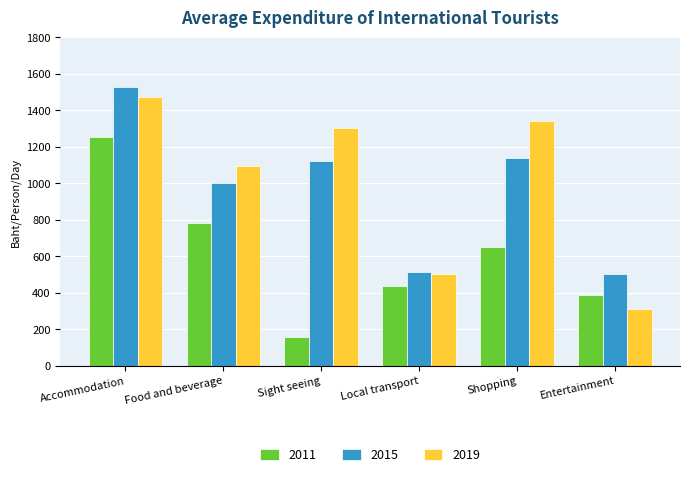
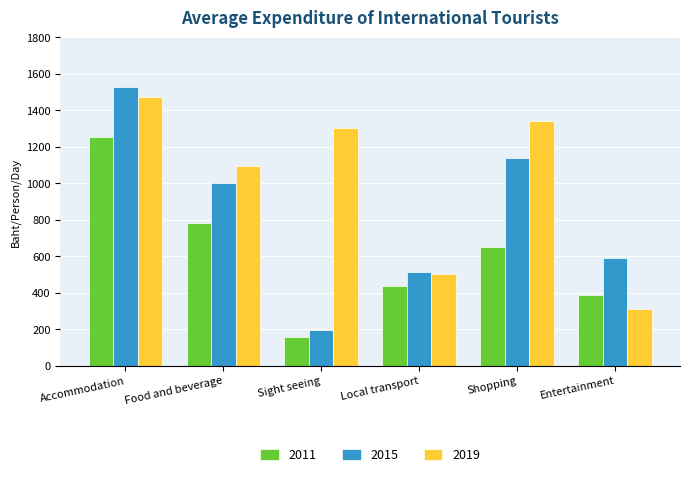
  {
    "2011": {
      "Accommodation": 1260,
      "Food and beverage": 780,
      "Sight seeing": 160,
      "Local transport": 430,
      "Shopping": 650,
      "Entertainment": 390
    },
    "2015": {
      "Accommodation": 1530,
      "Food and beverage": 1000,
-     "Sight seeing": 1120,
+     "Sight seeing": 200,
      "Local transport": 510,
      "Shopping": 1140,
-     "Entertainment": 500
+     "Entertainment": 590
    },
    "2019": {
      "Accommodation": 1470,
      "Food and beverage": 1090,
      "Sight seeing": 1300,
      "Local transport": 500,
      "Shopping": 1340,
      "Entertainment": 310
    }
  }
